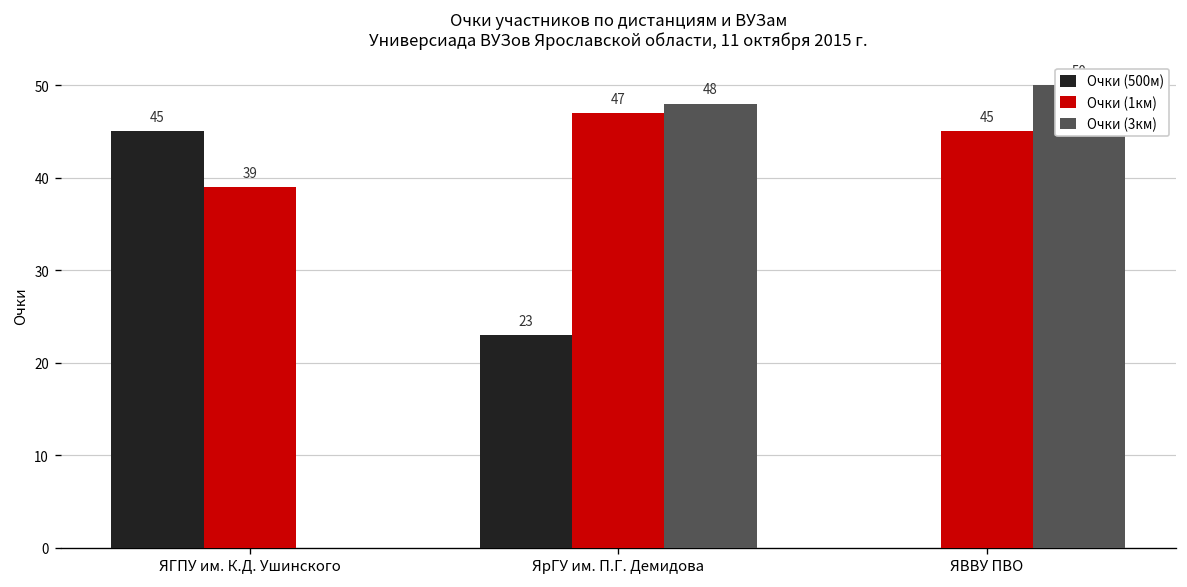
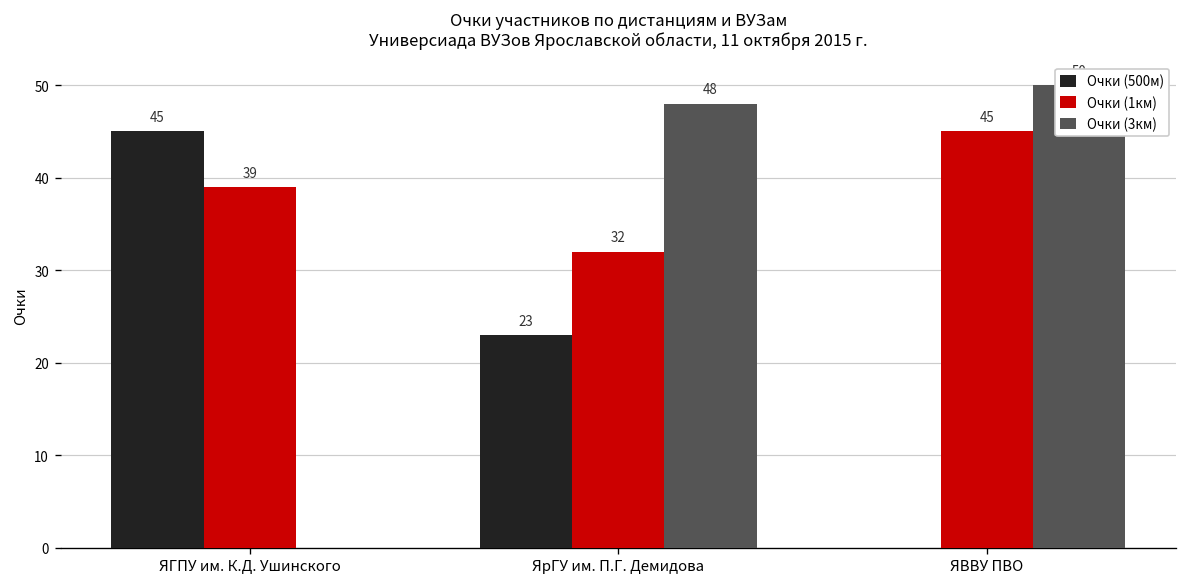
  {
    "Очки (500м)": {
      "ЯГПУ им. К.Д. Ушинского": 45,
      "ЯрГУ им. П.Г. Демидова": 23
    },
    "Очки (1км)": {
      "ЯГПУ им. К.Д. Ушинского": 39,
-     "ЯрГУ им. П.Г. Демидова": 47,
+     "ЯрГУ им. П.Г. Демидова": 32,
      "ЯВВУ ПВО": 45
    },
    "Очки (3км)": {
      "ЯрГУ им. П.Г. Демидова": 48
    }
  }
